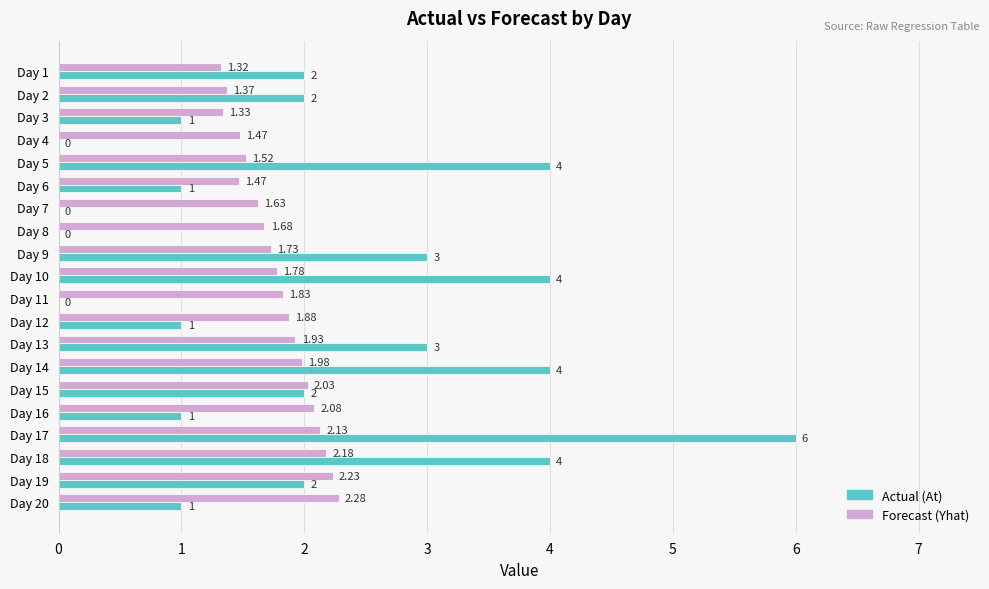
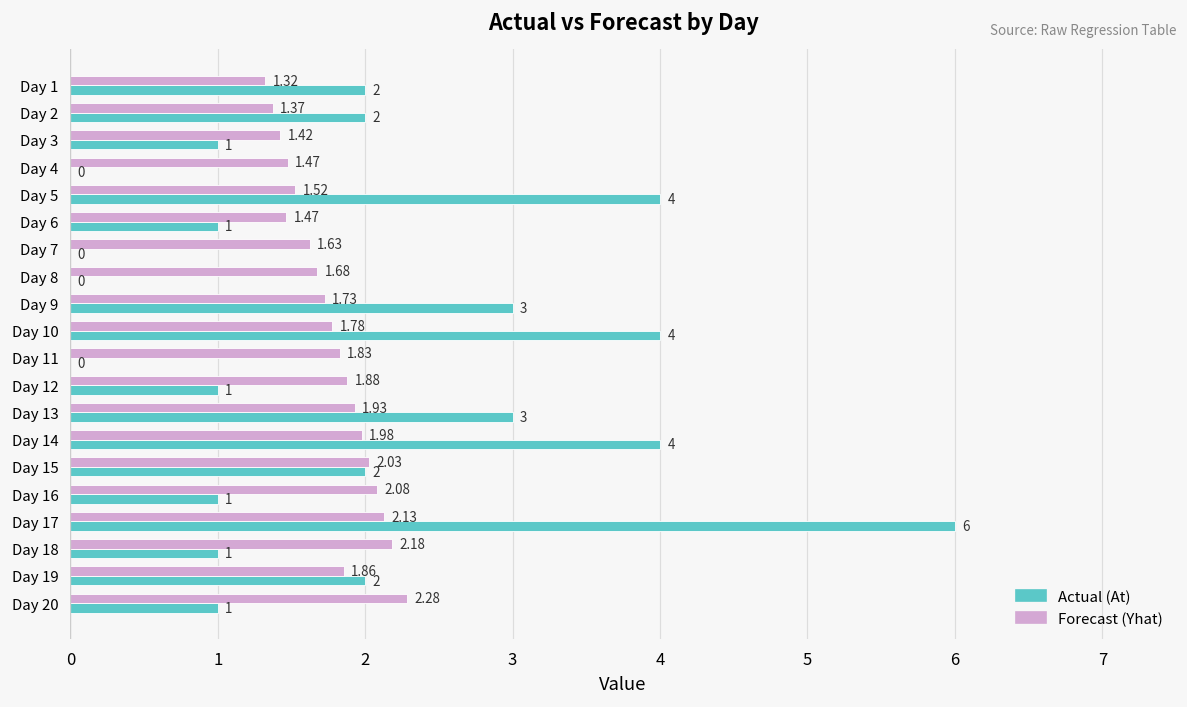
  {
    "Actual (At)": {
      "Day 1": 2,
      "Day 2": 2,
      "Day 3": 1,
      "Day 4": 0,
      "Day 5": 4,
      "Day 6": 1,
      "Day 7": 0,
      "Day 8": 0,
      "Day 9": 3,
      "Day 10": 4,
      "Day 11": 0,
      "Day 12": 1,
      "Day 13": 3,
      "Day 14": 4,
      "Day 16": 1,
      "Day 17": 6,
-     "Day 18": 4,
+     "Day 18": 1,
      "Day 19": 2,
      "Day 20": 1
    },
    "Forecast (Yhat)": {
      "Day 1": 1.32,
      "Day 2": 1.37,
-     "Day 3": 1.33,
+     "Day 3": 1.42,
      "Day 4": 1.47,
      "Day 5": 1.52,
      "Day 6": 1.47,
      "Day 7": 1.63,
      "Day 8": 1.68,
      "Day 9": 1.73,
      "Day 10": 1.78,
      "Day 11": 1.83,
      "Day 12": 1.88,
      "Day 13": 1.93,
      "Day 14": 1.98,
      "Day 15": 2,
      "Day 16": 2.08,
      "Day 17": 2.13,
      "Day 18": 2.18,
-     "Day 19": 2.23,
+     "Day 19": 1.86,
      "Day 20": 2.28
    }
  }
